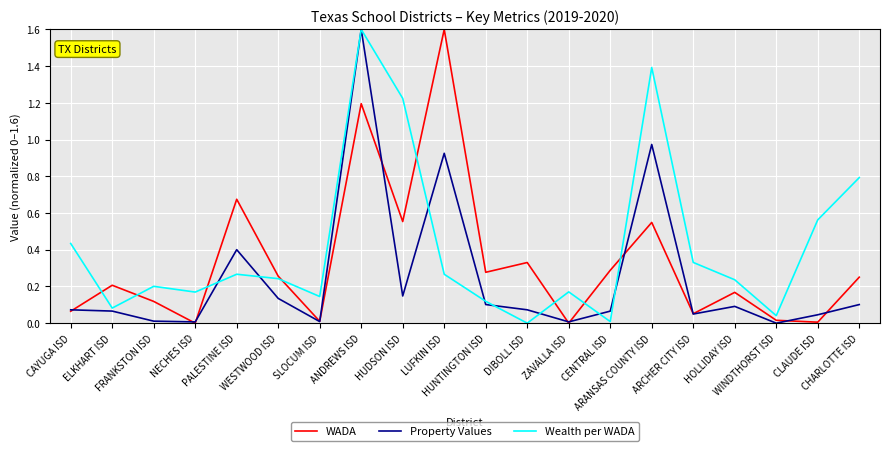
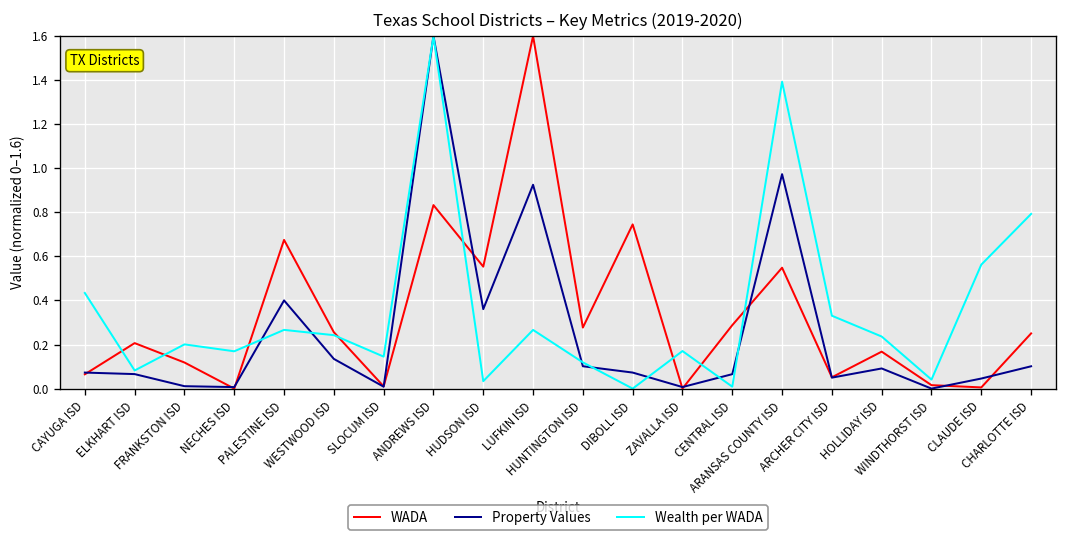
  {
    "WADA": {
      "ELKHART ISD": 0.21,
      "FRANKSTON ISD": 0.12,
      "PALESTINE ISD": 0.67,
-     "ANDREWS ISD": 1.20,
+     "ANDREWS ISD": 0.83,
      "HUDSON ISD": 0.55,
      "LUFKIN ISD": 1.60,
      "HUNTINGTON ISD": 0.28,
-     "DIBOLL ISD": 0.33,
+     "DIBOLL ISD": 0.75,
      "CENTRAL ISD": 0.29,
      "ARANSAS COUNTY ISD": 0.55,
      "HOLLIDAY ISD": 0.17,
      "WINDTHORST ISD": 0.02,
      "CLAUDE ISD": 0.01,
      "CHARLOTTE ISD": 0.25
    },
    "Property Values": {
      "ELKHART ISD": 0.07,
      "FRANKSTON ISD": 0.01,
      "PALESTINE ISD": 0.40,
      "WESTWOOD ISD": 0.13,
-     "HUDSON ISD": 0.15,
+     "HUDSON ISD": 0.36,
      "LUFKIN ISD": 0.93,
      "HUNTINGTON ISD": 0.10,
      "DIBOLL ISD": 0.07,
      "CENTRAL ISD": 0.07,
      "ARANSAS COUNTY ISD": 0.97,
      "HOLLIDAY ISD": 0.09,
      "WINDTHORST ISD": 0.00,
      "CLAUDE ISD": 0.05,
      "CHARLOTTE ISD": 0.10
    },
    "Wealth per WADA": {
      "CAYUGA ISD": 0.43,
      "ELKHART ISD": 0.08,
      "FRANKSTON ISD": 0.20,
      "NECHES ISD": 0.17,
      "PALESTINE ISD": 0.27,
      "SLOCUM ISD": 0.15,
-     "HUDSON ISD": 1.22,
+     "HUDSON ISD": 0.03,
      "LUFKIN ISD": 0.27,
      "HUNTINGTON ISD": 0.12,
      "DIBOLL ISD": 0.00,
      "ZAVALLA ISD": 0.17,
      "CENTRAL ISD": 0.01,
      "ARANSAS COUNTY ISD": 1.39,
      "ARCHER CITY ISD": 0.33,
      "HOLLIDAY ISD": 0.24,
      "WINDTHORST ISD": 0.04,
      "CLAUDE ISD": 0.56,
      "CHARLOTTE ISD": 0.79
    }
  }
